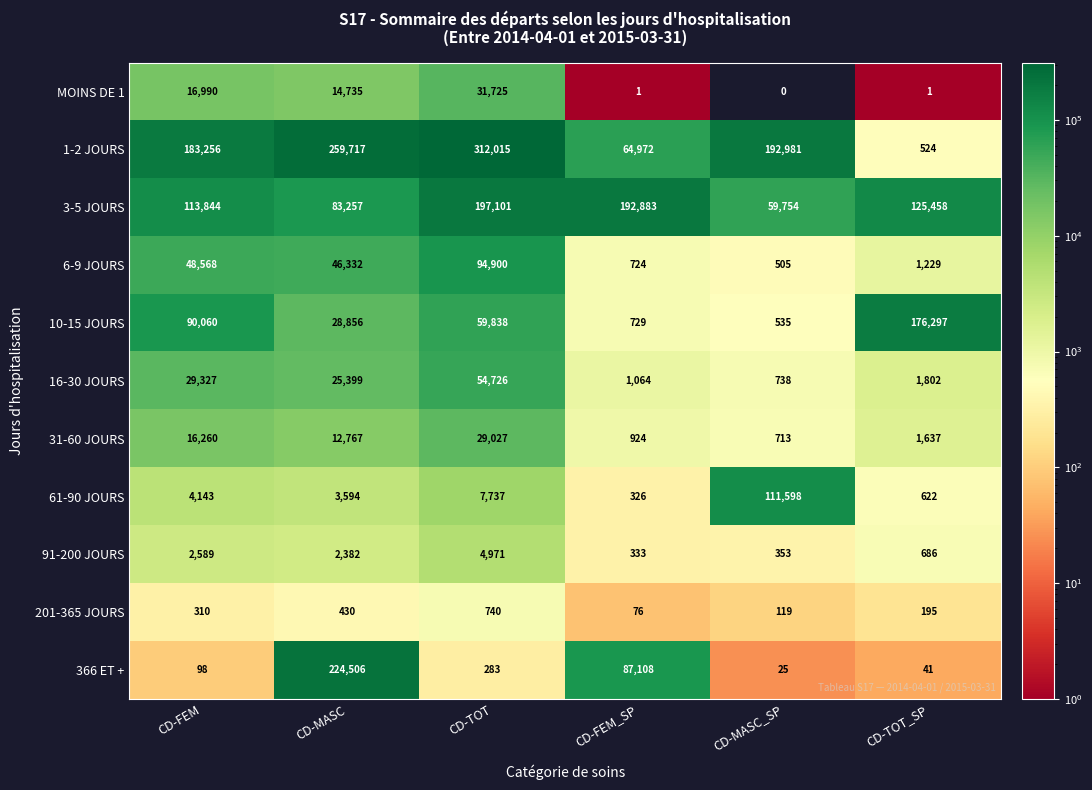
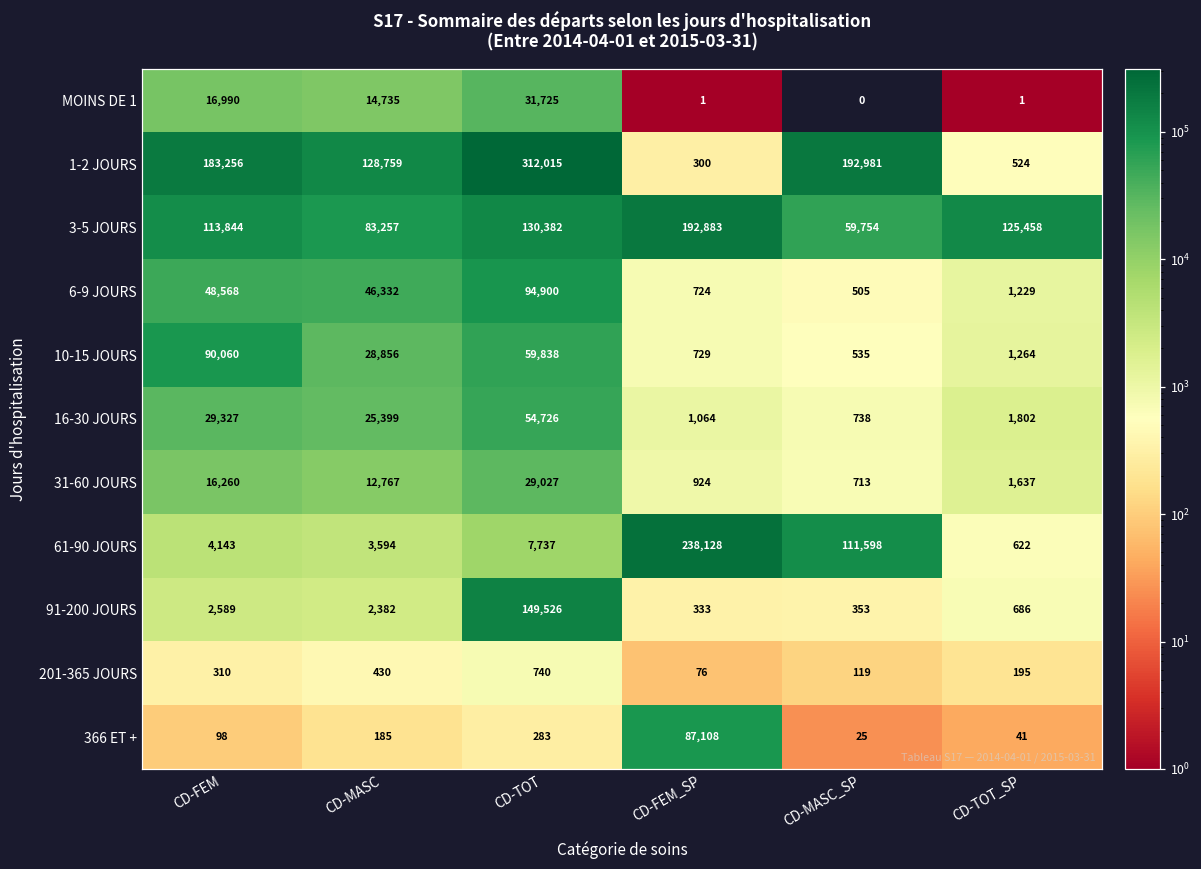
  {
    "MOINS DE 1": {
      "CD-FEM": "16,990",
      "CD-MASC": "14,735",
      "CD-TOT": "31,725",
      "CD-FEM_SP": "1",
      "CD-MASC_SP": "0",
      "CD-TOT_SP": "1"
    },
    "1-2 JOURS": {
      "CD-FEM": "183,256",
-     "CD-MASC": "259,717",
+     "CD-MASC": "128,759",
      "CD-TOT": "312,015",
-     "CD-FEM_SP": "64,972",
+     "CD-FEM_SP": "300",
      "CD-MASC_SP": "192,981",
      "CD-TOT_SP": "524"
    },
    "3-5 JOURS": {
      "CD-FEM": "113,844",
      "CD-MASC": "83,257",
-     "CD-TOT": "197,101",
+     "CD-TOT": "130,382",
      "CD-FEM_SP": "192,883",
      "CD-MASC_SP": "59,754",
      "CD-TOT_SP": "125,458"
    },
    "6-9 JOURS": {
      "CD-FEM": "48,568",
      "CD-MASC": "46,332",
      "CD-TOT": "94,900",
      "CD-FEM_SP": "724",
      "CD-MASC_SP": "505",
      "CD-TOT_SP": "1,229"
    },
    "10-15 JOURS": {
      "CD-FEM": "90,060",
      "CD-MASC": "28,856",
      "CD-TOT": "59,838",
      "CD-FEM_SP": "729",
      "CD-MASC_SP": "535",
-     "CD-TOT_SP": "176,297"
+     "CD-TOT_SP": "1,264"
    },
    "16-30 JOURS": {
      "CD-FEM": "29,327",
      "CD-MASC": "25,399",
      "CD-TOT": "54,726",
      "CD-FEM_SP": "1,064",
      "CD-MASC_SP": "738",
      "CD-TOT_SP": "1,802"
    },
    "31-60 JOURS": {
      "CD-FEM": "16,260",
      "CD-MASC": "12,767",
      "CD-TOT": "29,027",
      "CD-FEM_SP": "924",
      "CD-MASC_SP": "713",
      "CD-TOT_SP": "1,637"
    },
    "61-90 JOURS": {
      "CD-FEM": "4,143",
      "CD-MASC": "3,594",
      "CD-TOT": "7,737",
-     "CD-FEM_SP": "326",
+     "CD-FEM_SP": "238,128",
      "CD-MASC_SP": "111,598",
      "CD-TOT_SP": "622"
    },
    "91-200 JOURS": {
      "CD-FEM": "2,589",
      "CD-MASC": "2,382",
-     "CD-TOT": "4,971",
+     "CD-TOT": "149,526",
      "CD-FEM_SP": "333",
      "CD-MASC_SP": "353",
      "CD-TOT_SP": "686"
    },
    "201-365 JOURS": {
      "CD-FEM": "310",
      "CD-MASC": "430",
      "CD-TOT": "740",
      "CD-FEM_SP": "76",
      "CD-MASC_SP": "119",
      "CD-TOT_SP": "195"
    },
    "366 ET +": {
      "CD-FEM": "98",
-     "CD-MASC": "224,506",
+     "CD-MASC": "185",
      "CD-TOT": "283",
      "CD-FEM_SP": "87,108",
      "CD-MASC_SP": "25"
    }
  }
